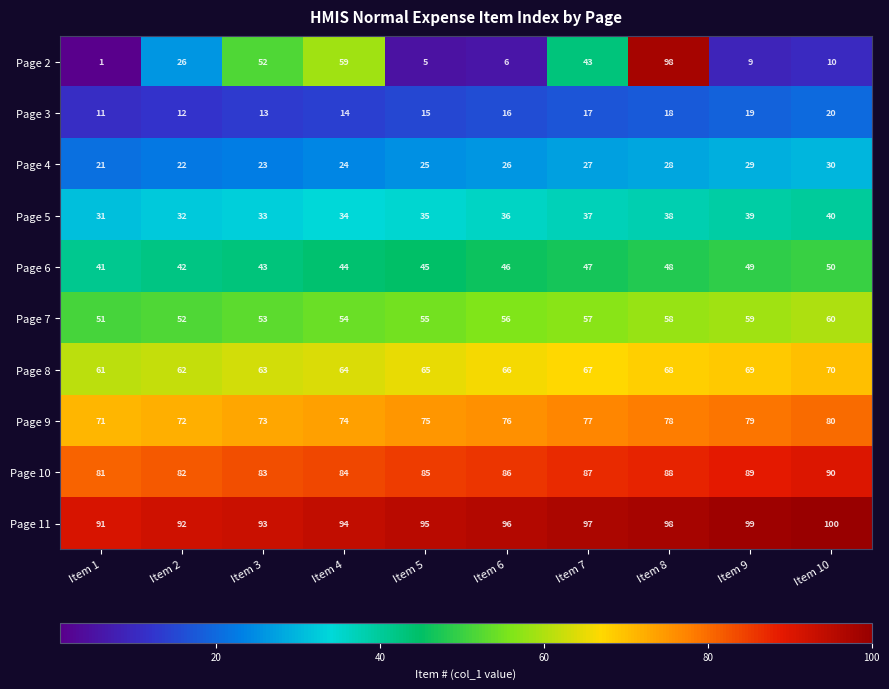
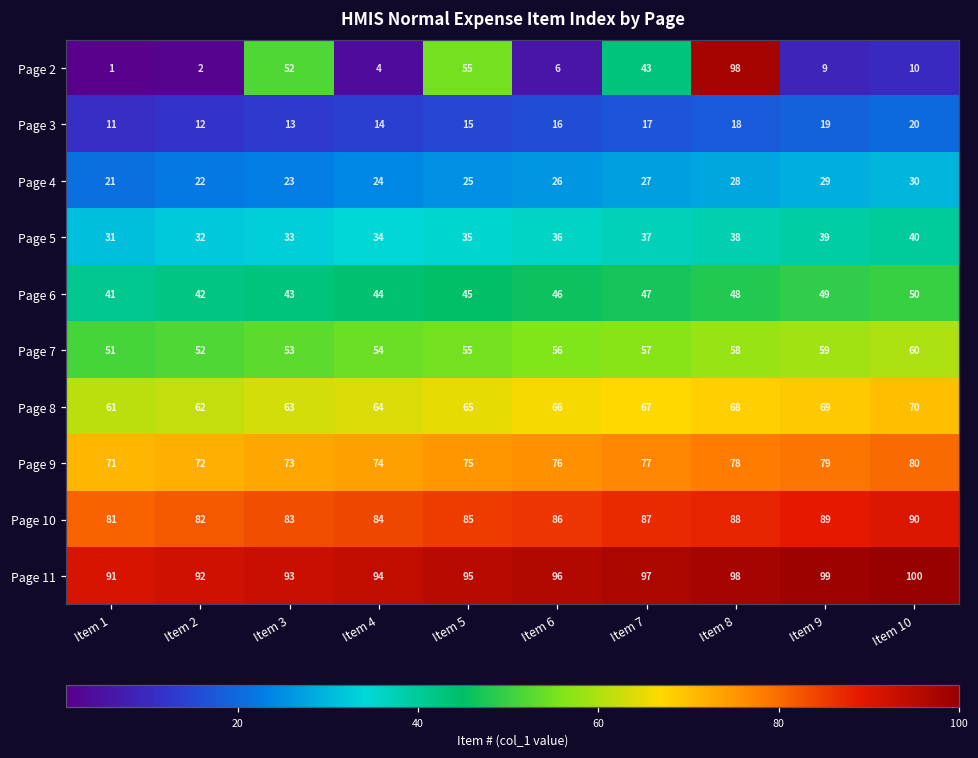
  {
    "Page 2": {
      "Item 1": 1,
-     "Item 2": 26,
+     "Item 2": 2,
      "Item 3": 52,
-     "Item 4": 59,
-     "Item 5": 5,
+     "Item 4": 4,
+     "Item 5": 55,
      "Item 6": 6,
      "Item 7": 43,
      "Item 8": 98,
      "Item 9": 9,
      "Item 10": 10
    },
    "Page 3": {
      "Item 1": 11,
      "Item 2": 12,
      "Item 3": 13,
      "Item 4": 14,
      "Item 5": 15,
      "Item 6": 16,
      "Item 7": 17,
      "Item 8": 18,
      "Item 9": 19,
      "Item 10": 20
    },
    "Page 4": {
      "Item 1": 21,
      "Item 2": 22,
      "Item 3": 23,
      "Item 4": 24,
      "Item 5": 25,
      "Item 6": 26,
      "Item 7": 27,
      "Item 8": 28,
      "Item 9": 29,
      "Item 10": 30
    },
    "Page 5": {
      "Item 1": 31,
      "Item 2": 32,
      "Item 3": 33,
      "Item 4": 34,
      "Item 5": 35,
      "Item 6": 36,
      "Item 7": 37,
      "Item 8": 38,
      "Item 9": 39,
      "Item 10": 40
    },
    "Page 6": {
      "Item 1": 41,
      "Item 2": 42,
      "Item 3": 43,
      "Item 4": 44,
      "Item 5": 45,
      "Item 6": 46,
      "Item 7": 47,
      "Item 8": 48,
      "Item 9": 49,
      "Item 10": 50
    },
    "Page 7": {
      "Item 1": 51,
      "Item 2": 52,
      "Item 3": 53,
      "Item 4": 54,
      "Item 5": 55,
      "Item 6": 56,
      "Item 7": 57,
      "Item 8": 58,
      "Item 9": 59,
      "Item 10": 60
    },
    "Page 8": {
      "Item 1": 61,
      "Item 2": 62,
      "Item 3": 63,
      "Item 4": 64,
      "Item 5": 65,
      "Item 6": 66,
      "Item 7": 67,
      "Item 8": 68,
      "Item 9": 69,
      "Item 10": 70
    },
    "Page 9": {
      "Item 1": 71,
      "Item 2": 72,
      "Item 3": 73,
      "Item 4": 74,
      "Item 5": 75,
      "Item 6": 76,
      "Item 7": 77,
      "Item 8": 78,
      "Item 9": 79,
      "Item 10": 80
    },
    "Page 10": {
      "Item 1": 81,
      "Item 2": 82,
      "Item 3": 83,
      "Item 4": 84,
      "Item 5": 85,
      "Item 6": 86,
      "Item 7": 87,
      "Item 8": 88,
      "Item 9": 89,
      "Item 10": 90
    },
    "Page 11": {
      "Item 1": 91,
      "Item 2": 92,
      "Item 3": 93,
      "Item 4": 94,
      "Item 5": 95,
      "Item 6": 96,
      "Item 7": 97,
      "Item 8": 98,
      "Item 9": 99,
      "Item 10": 100
    }
  }
